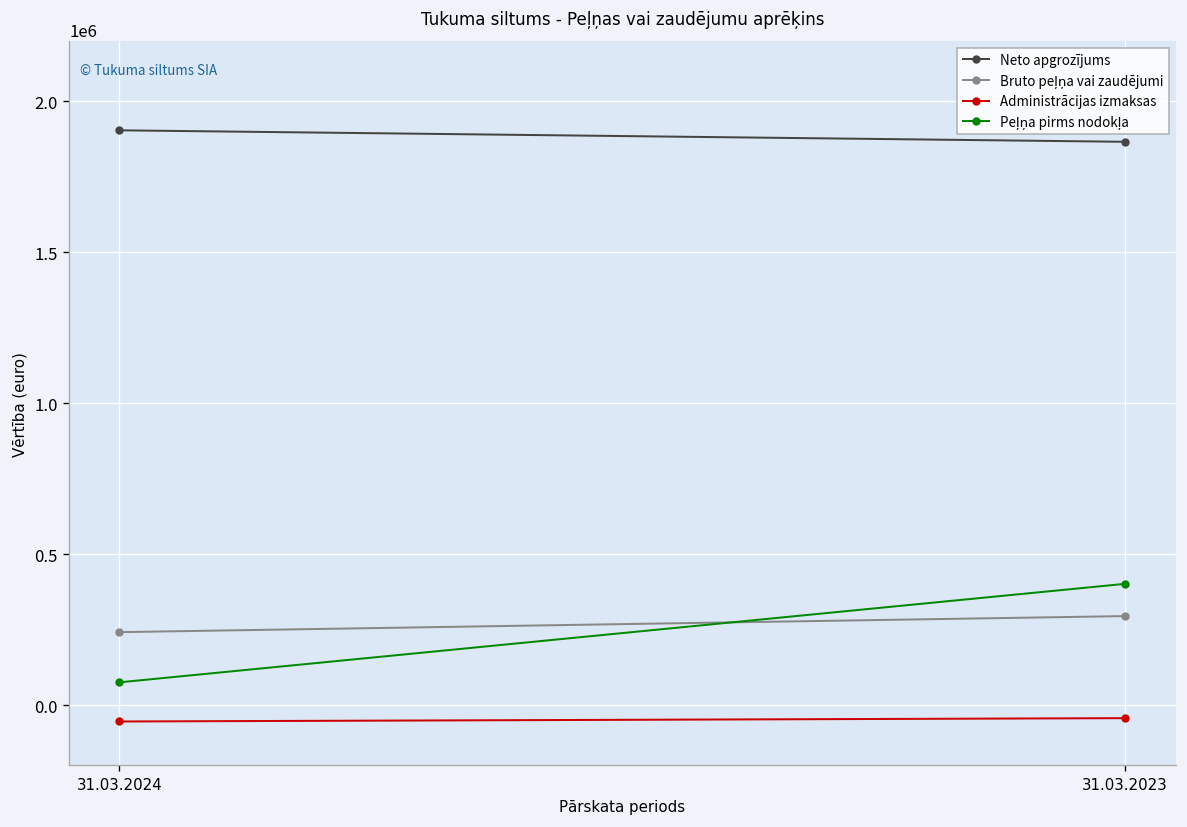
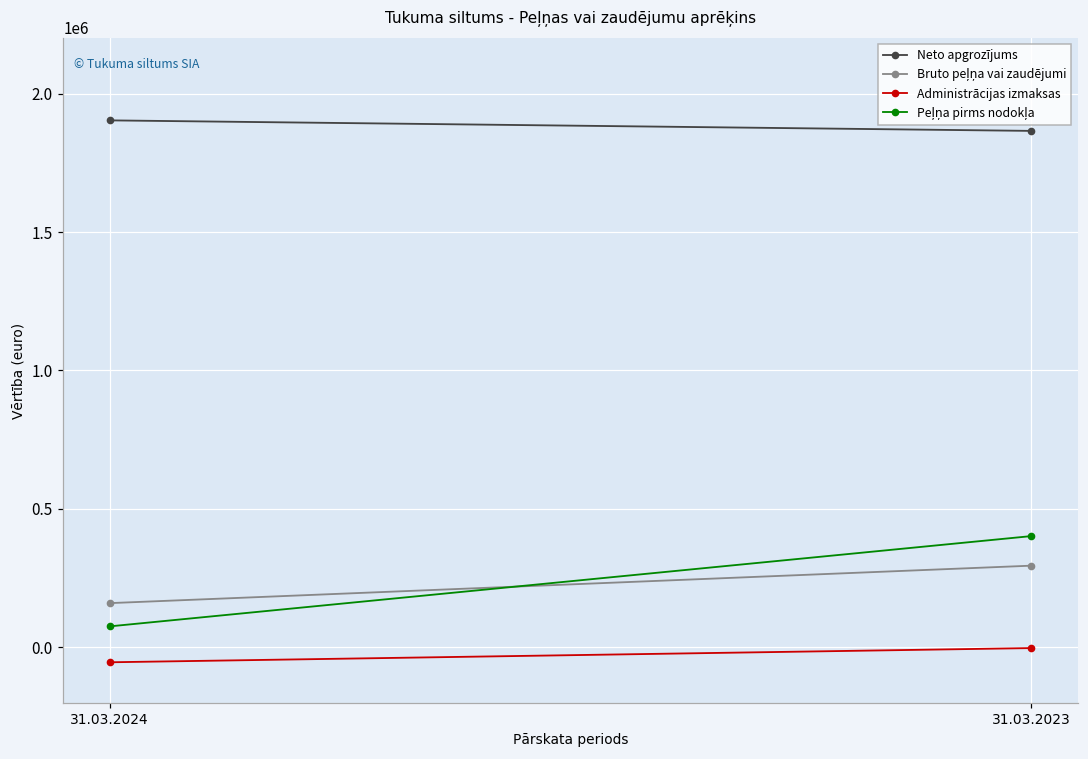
  {
    "Neto apgrozījums": {
      "31.03.2024": 1900000,
      "31.03.2023": 1870000
    },
    "Bruto peļņa vai zaudējumi": {
-     "31.03.2024": 240000,
+     "31.03.2024": 160000,
      "31.03.2023": 290000
    },
    "Administrācijas izmaksas": {
      "31.03.2024": -50000,
-     "31.03.2023": -40000
+     "31.03.2023": 0
    },
    "Peļņa pirms nodokļa": {
      "31.03.2024": 80000,
      "31.03.2023": 400000
    }
  }
